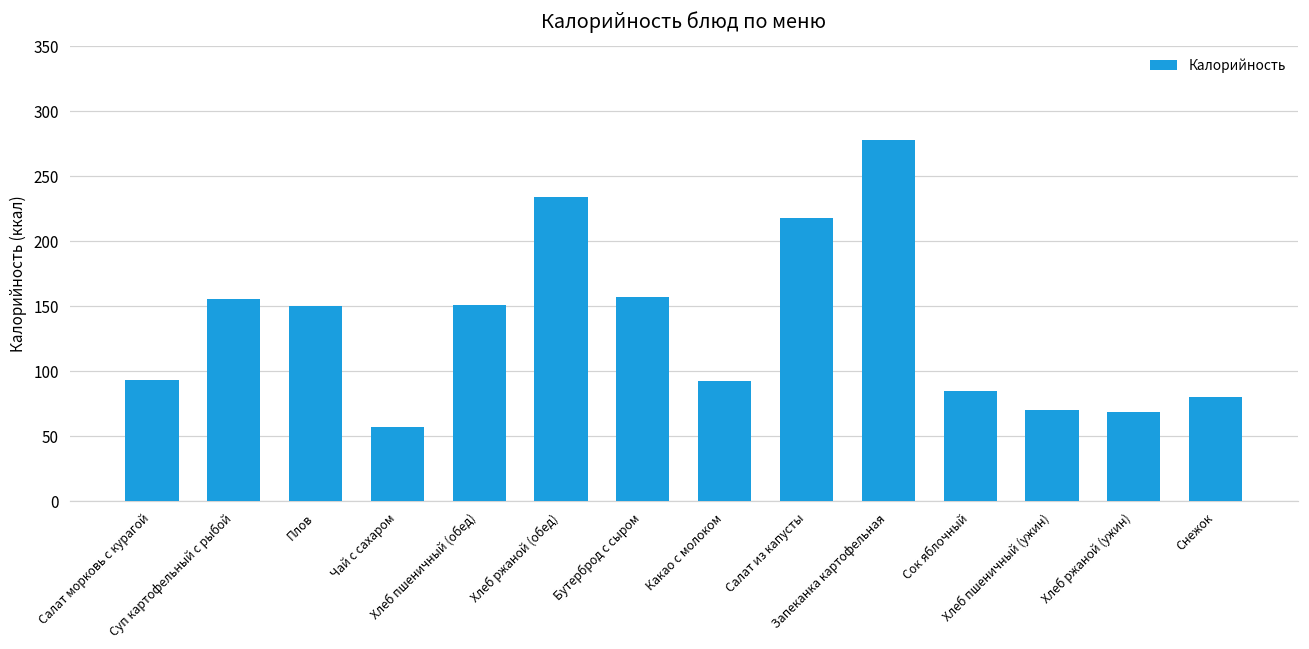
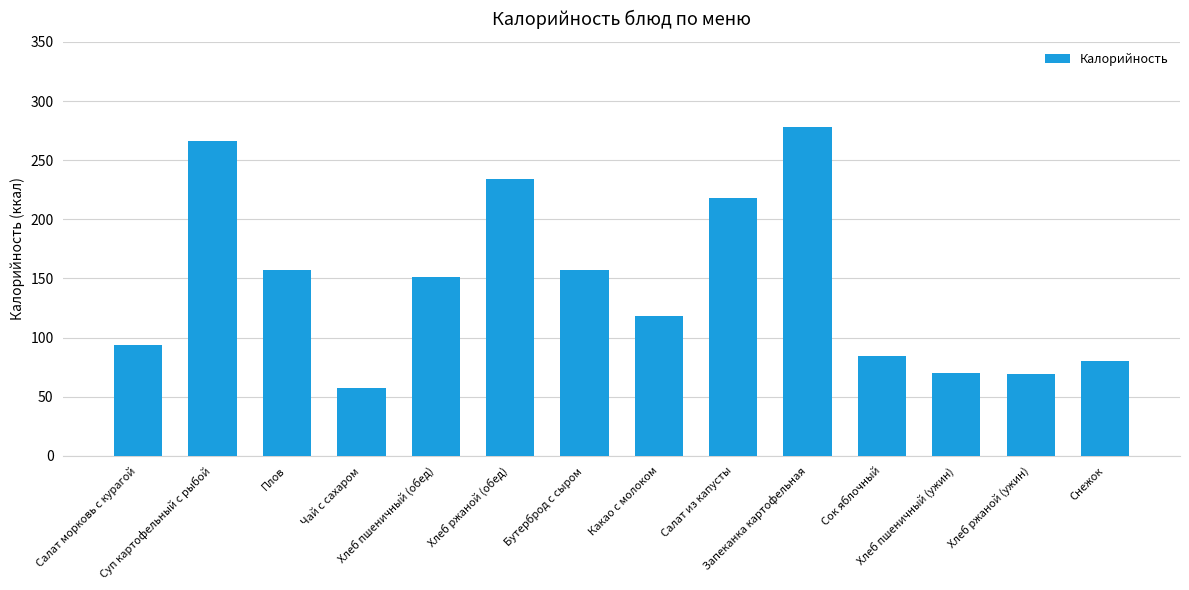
  {
    "Салат морковь с курагой": 94,
-   "Суп картофельный с рыбой": 156,
-   "Плов": 150,
+   "Суп картофельный с рыбой": 266,
+   "Плов": 157,
    "Чай с сахаром": 57,
    "Хлеб пшеничный (обед)": 151,
    "Хлеб ржаной (обед)": 234,
    "Бутерброд с сыром": 157,
-   "Какао с молоком": 93,
+   "Какао с молоком": 119,
    "Салат из капусты": 218,
    "Запеканка картофельная": 278,
    "Сок яблочный": 85,
    "Хлеб пшеничный (ужин)": 70,
    "Хлеб ржаной (ужин)": 69,
    "Снежок": 80
  }
